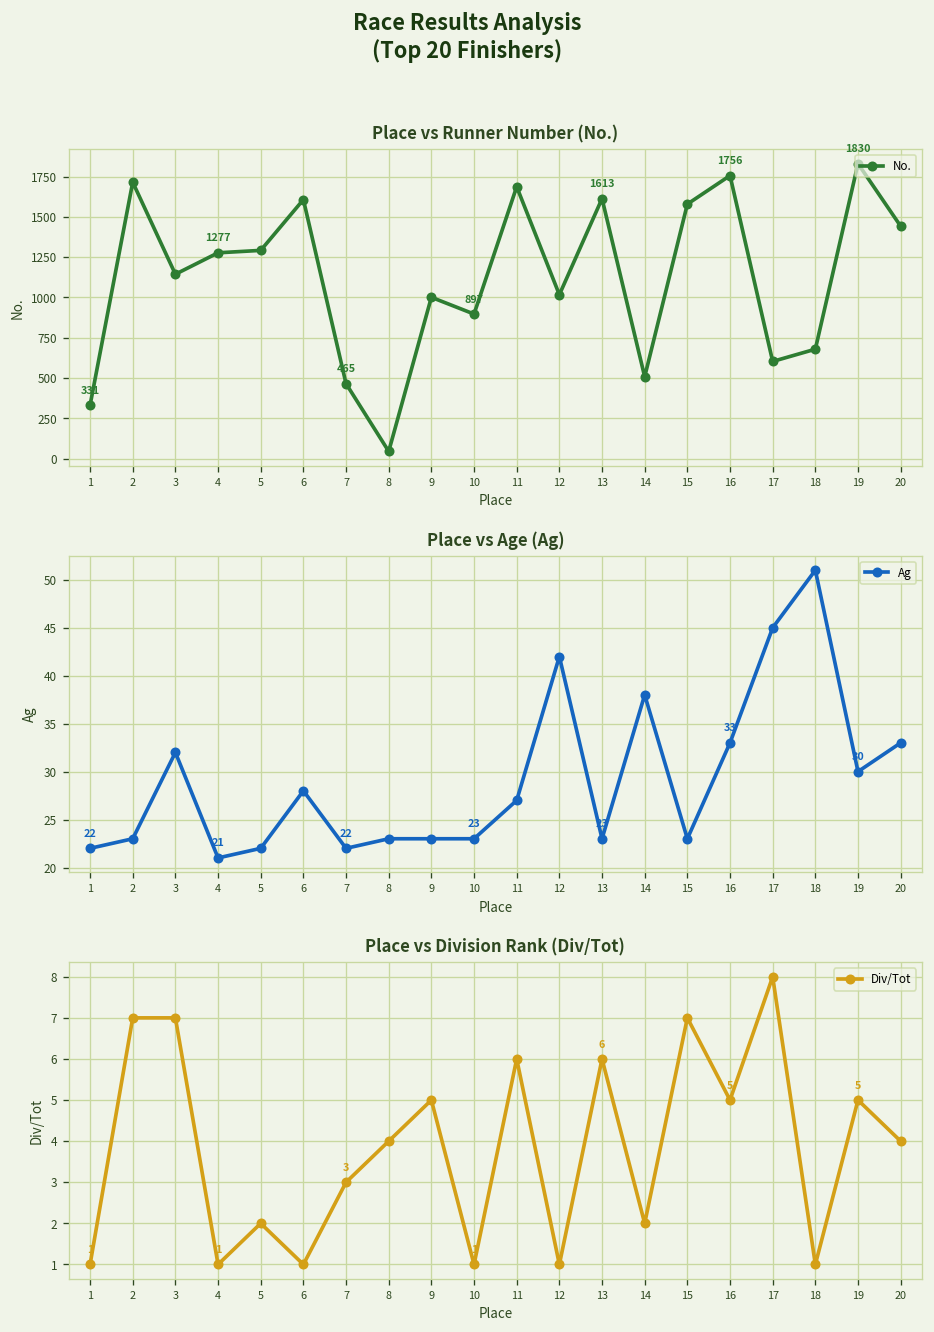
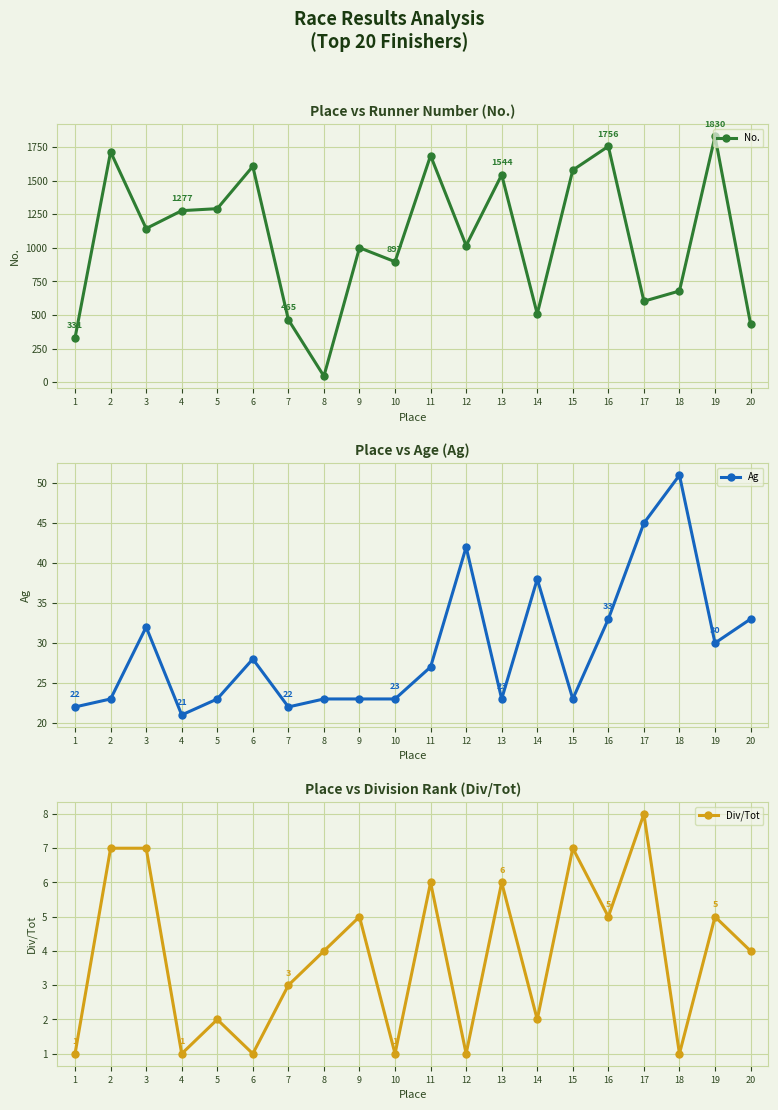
  {
    "Place vs Runner Number (No.)": {
      "1": 331,
      "4": 1277,
      "7": 465,
      "10": 897,
-     "13": 1613,
+     "13": 1544,
      "16": 1756,
-     "20": 1440
+     "20": 430
    },
    "Place vs Age (Ag)": {
      "2": 23,
      "3": 32,
-     "5": 22,
+     "5": 23,
      "6": 28,
      "8": 23,
      "11": 27,
      "12": 42,
      "13": 23,
      "14": 38,
      "15": 23,
      "17": 45,
      "18": 51,
      "20": 33
    },
    "Place vs Division Rank (Div/Tot)": {
      "1": 1,
      "4": 1,
      "7": 3,
      "13": 6,
      "16": 5,
      "19": 5
    }
  }
